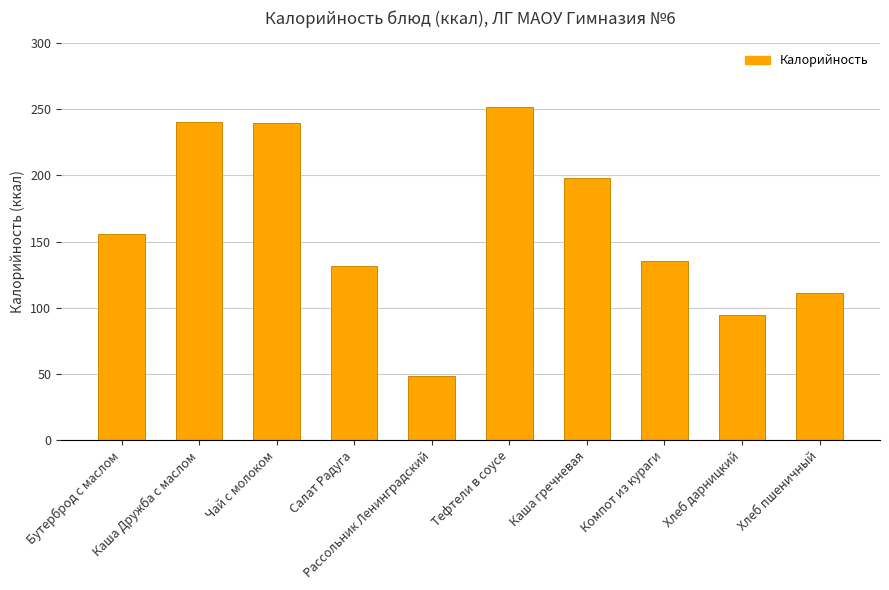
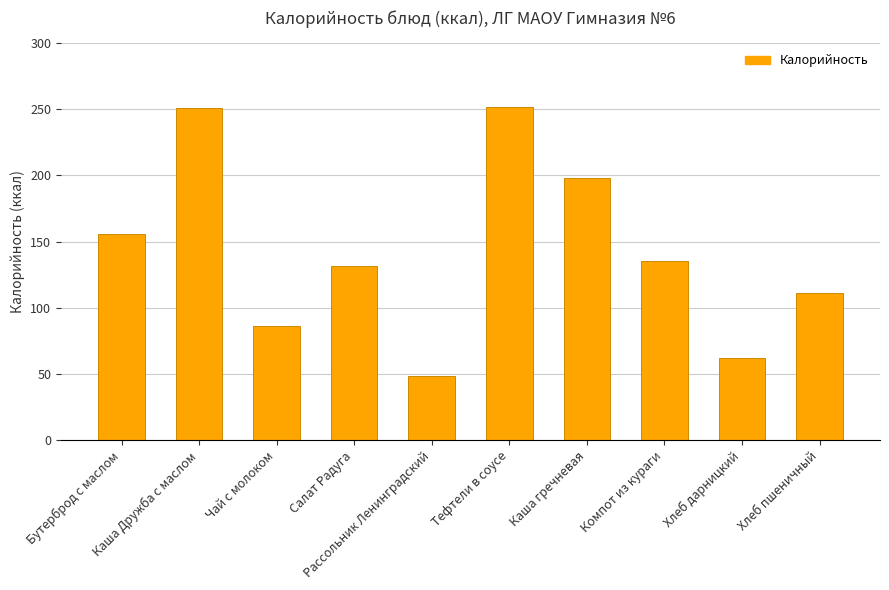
  {
    "Бутерброд с маслом": 156,
-   "Каша Дружба с маслом": 241,
-   "Чай с молоком": 240,
+   "Каша Дружба с маслом": 251,
+   "Чай с молоком": 86,
    "Салат Радуга": 131,
    "Рассольник Ленинградский": 49,
    "Тефтели в соусе": 252,
    "Каша гречневая": 198,
    "Компот из кураги": 135,
-   "Хлеб дарницкий": 95,
+   "Хлеб дарницкий": 62,
    "Хлеб пшеничный": 111
  }
